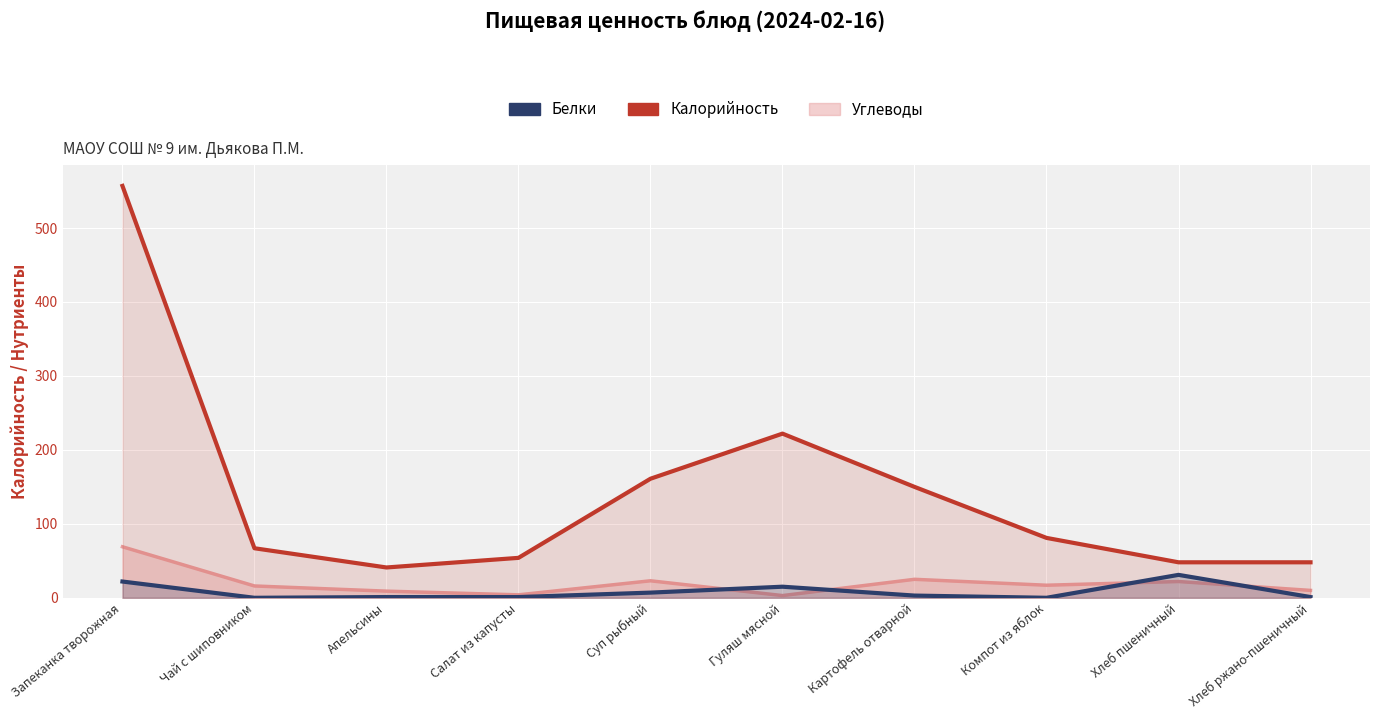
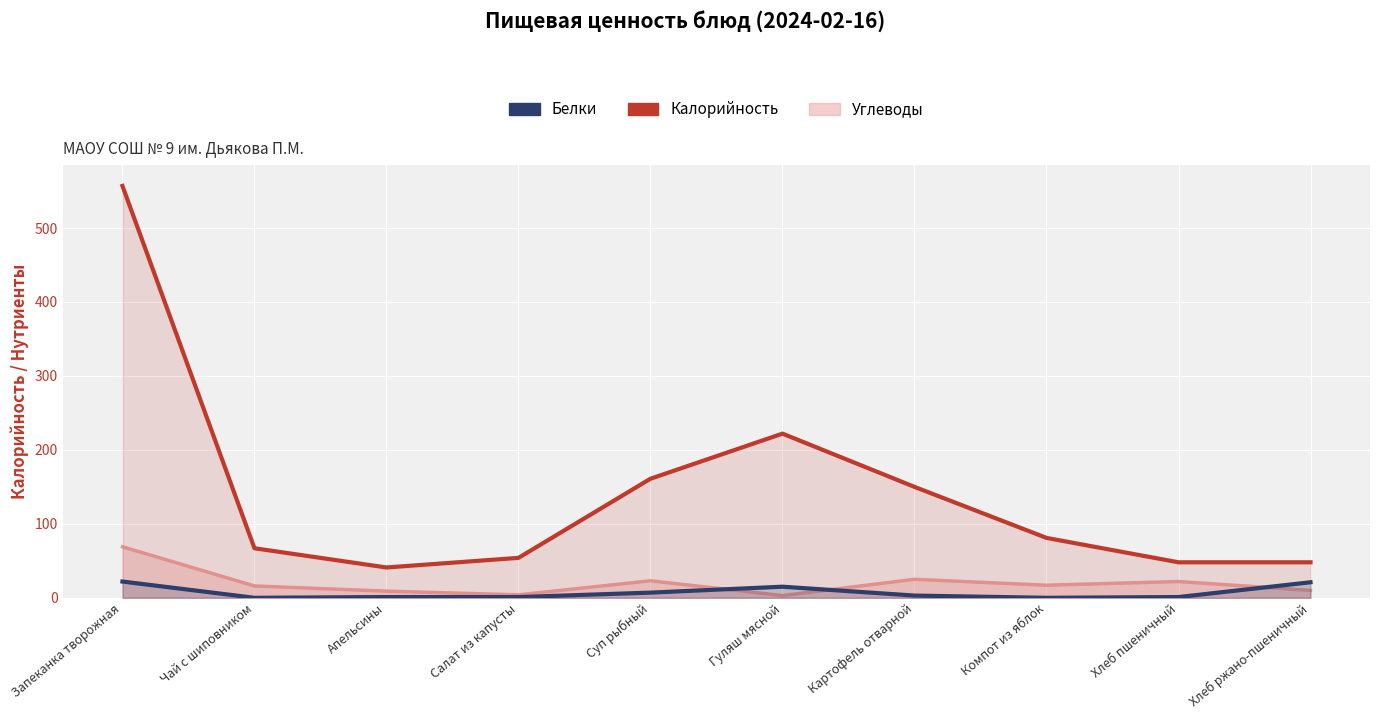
  {
    "Углеводы": {
      "Запеканка творожная": 70,
      "Чай с шиповником": 20,
      "Апельсины": 10,
      "Суп рыбный": 20,
      "Гуляш мясной": 0,
      "Картофель отварной": 30,
      "Компот из яблок": 20,
      "Хлеб пшеничный": 20,
      "Хлеб ржано-пшеничный": 10
    },
    "Калорийность": {
      "Запеканка творожная": 560,
      "Чай с шиповником": 70,
      "Апельсины": 40,
      "Салат из капусты": 50,
      "Суп рыбный": 160,
      "Гуляш мясной": 220,
      "Картофель отварной": 150,
      "Компот из яблок": 80,
      "Хлеб пшеничный": 50,
      "Хлеб ржано-пшеничный": 50
    },
    "Белки": {
      "Запеканка творожная": 20,
      "Чай с шиповником": 0,
      "Апельсины": 0,
      "Суп рыбный": 10,
      "Гуляш мясной": 20,
      "Картофель отварной": 0,
      "Компот из яблок": 0,
-     "Хлеб пшеничный": 30,
-     "Хлеб ржано-пшеничный": 0
+     "Хлеб пшеничный": 0,
+     "Хлеб ржано-пшеничный": 20
    }
  }
